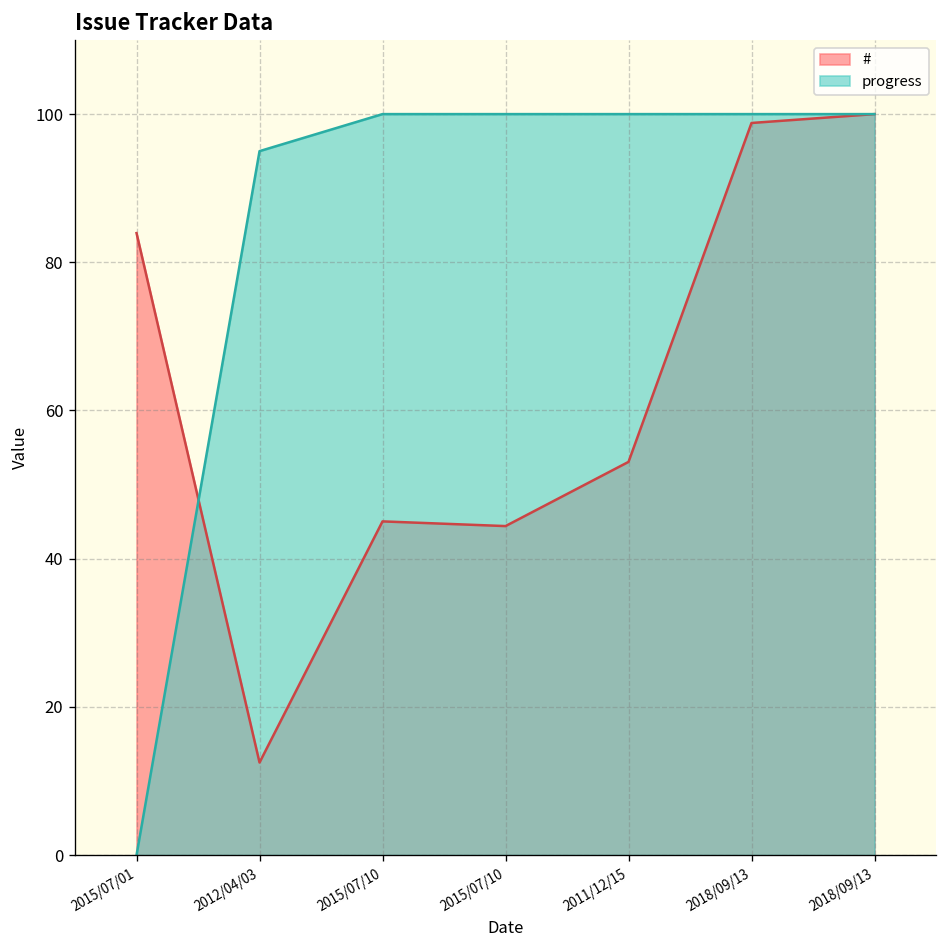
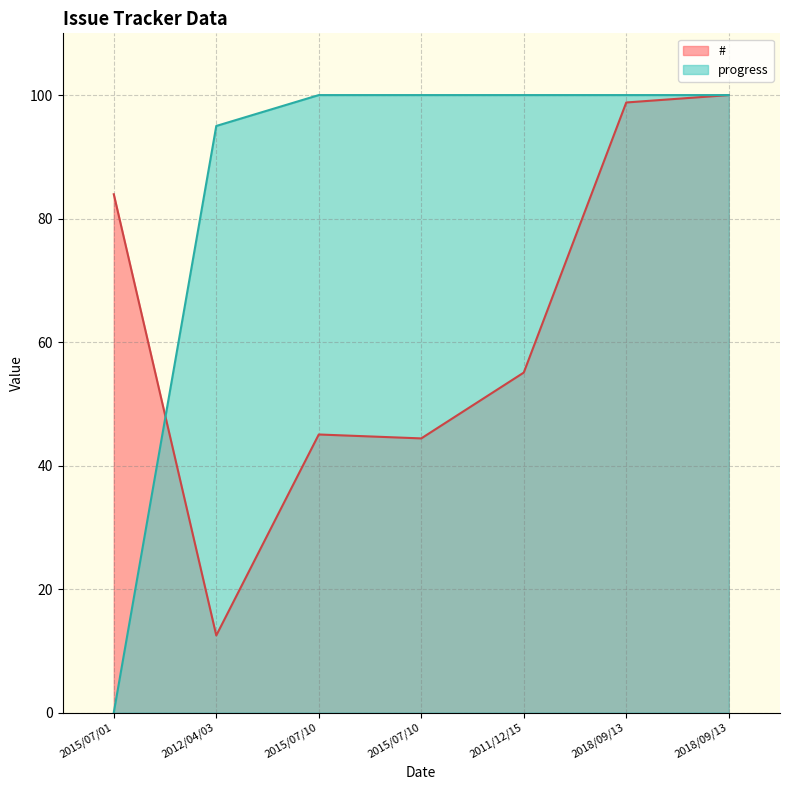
  {
    "#": {
      "2015/07/01": 84,
      "2012/04/03": 12,
-     "2011/12/15": 53
+     "2011/12/15": 55
    },
    "progress": {
      "2015/07/01": 0,
      "2012/04/03": 95,
      "2011/12/15": 100
    }
  }
